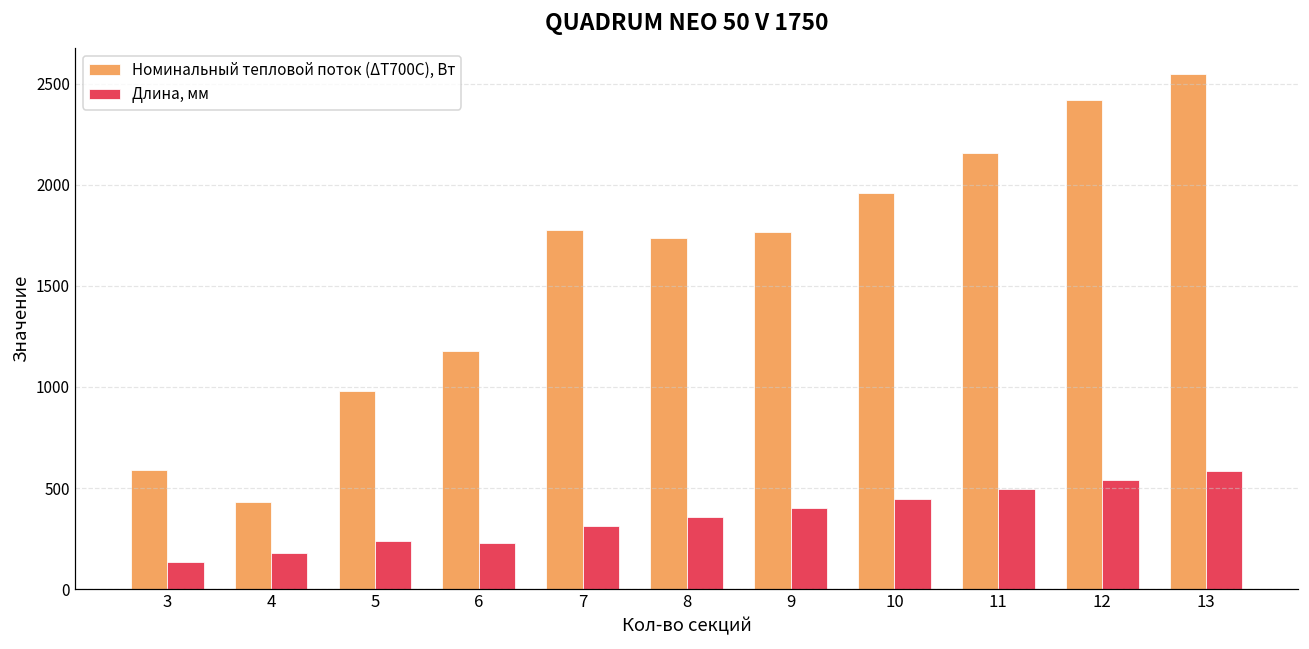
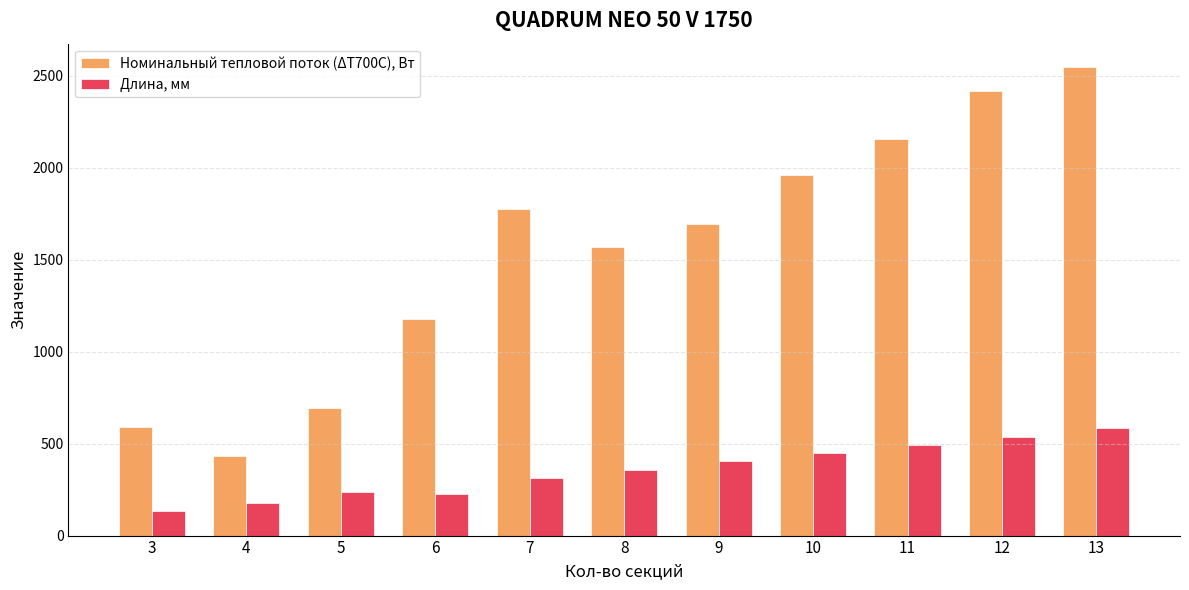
  {
    "Номинальный тепловой поток (ΔТ700С), Вт": {
      "3": 590,
      "4": 430,
-     "5": 980,
+     "5": 700,
      "6": 1180,
      "7": 1770,
-     "8": 1730,
-     "9": 1760,
+     "8": 1570,
+     "9": 1690,
      "10": 1960,
      "11": 2160,
      "12": 2420,
      "13": 2550
    },
    "Длина, мм": {
      "3": 130,
      "4": 180,
      "5": 240,
      "6": 230,
      "7": 310,
      "8": 360,
      "9": 400,
      "10": 450,
      "11": 490,
      "12": 540,
      "13": 580
    }
  }
